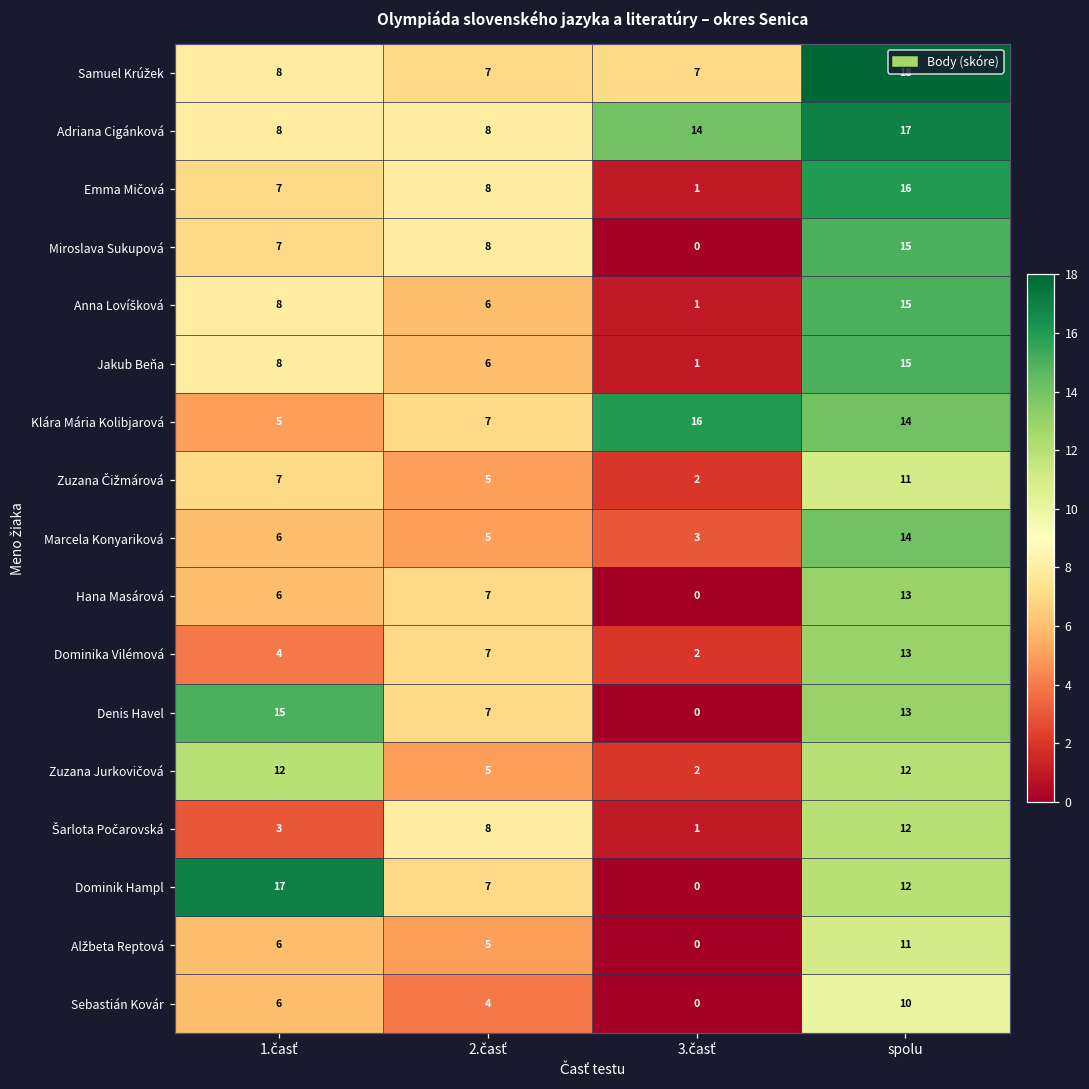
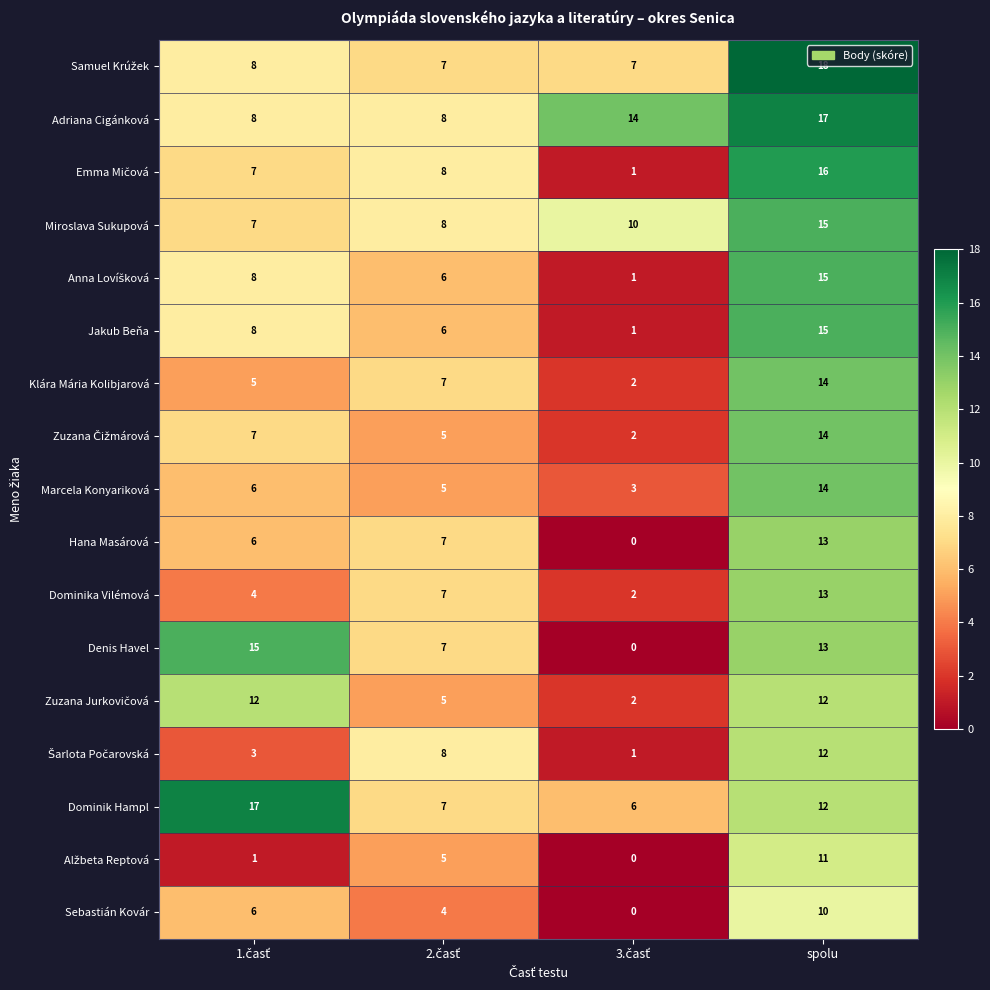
  {
    "Samuel Krúžek": {
      "1.časť": 8,
      "2.časť": 7,
      "3.časť": 7
    },
    "Adriana Cigánková": {
      "1.časť": 8,
      "2.časť": 8,
      "3.časť": 14,
      "spolu": 17
    },
    "Emma Mičová": {
      "1.časť": 7,
      "2.časť": 8,
      "3.časť": 1,
      "spolu": 16
    },
    "Miroslava Sukupová": {
      "1.časť": 7,
      "2.časť": 8,
-     "3.časť": 0,
+     "3.časť": 10,
      "spolu": 15
    },
    "Anna Lovíšková": {
      "1.časť": 8,
      "2.časť": 6,
      "3.časť": 1,
      "spolu": 15
    },
    "Jakub Beňa": {
      "1.časť": 8,
      "2.časť": 6,
      "3.časť": 1,
      "spolu": 15
    },
    "Klára Mária Kolibjarová": {
      "1.časť": 5,
      "2.časť": 7,
-     "3.časť": 16,
+     "3.časť": 2,
      "spolu": 14
    },
    "Zuzana Čižmárová": {
      "1.časť": 7,
      "2.časť": 5,
      "3.časť": 2,
-     "spolu": 11
+     "spolu": 14
    },
    "Marcela Konyariková": {
      "1.časť": 6,
      "2.časť": 5,
      "3.časť": 3,
      "spolu": 14
    },
    "Hana Masárová": {
      "1.časť": 6,
      "2.časť": 7,
      "3.časť": 0,
      "spolu": 13
    },
    "Dominika Vilémová": {
      "1.časť": 4,
      "2.časť": 7,
      "3.časť": 2,
      "spolu": 13
    },
    "Denis Havel": {
      "1.časť": 15,
      "2.časť": 7,
      "3.časť": 0,
      "spolu": 13
    },
    "Zuzana Jurkovičová": {
      "1.časť": 12,
      "2.časť": 5,
      "3.časť": 2,
      "spolu": 12
    },
    "Šarlota Počarovská": {
      "1.časť": 3,
      "2.časť": 8,
      "3.časť": 1,
      "spolu": 12
    },
    "Dominik Hampl": {
      "1.časť": 17,
      "2.časť": 7,
-     "3.časť": 0,
+     "3.časť": 6,
      "spolu": 12
    },
    "Alžbeta Reptová": {
-     "1.časť": 6,
+     "1.časť": 1,
      "2.časť": 5,
      "3.časť": 0,
      "spolu": 11
    },
    "Sebastián Kovár": {
      "1.časť": 6,
      "2.časť": 4,
      "3.časť": 0,
      "spolu": 10
    }
  }
